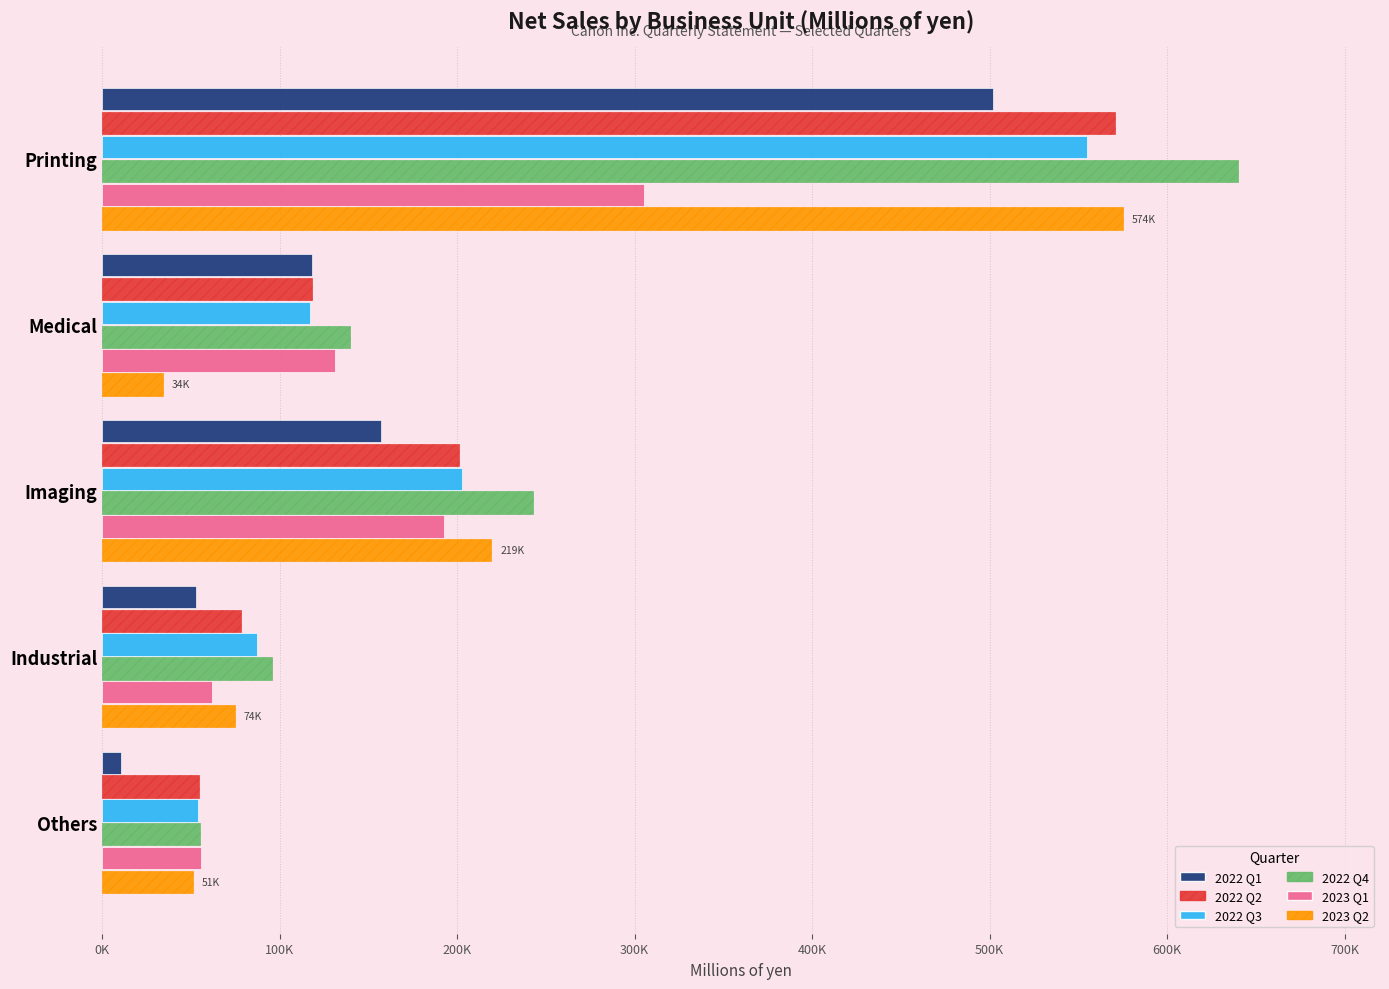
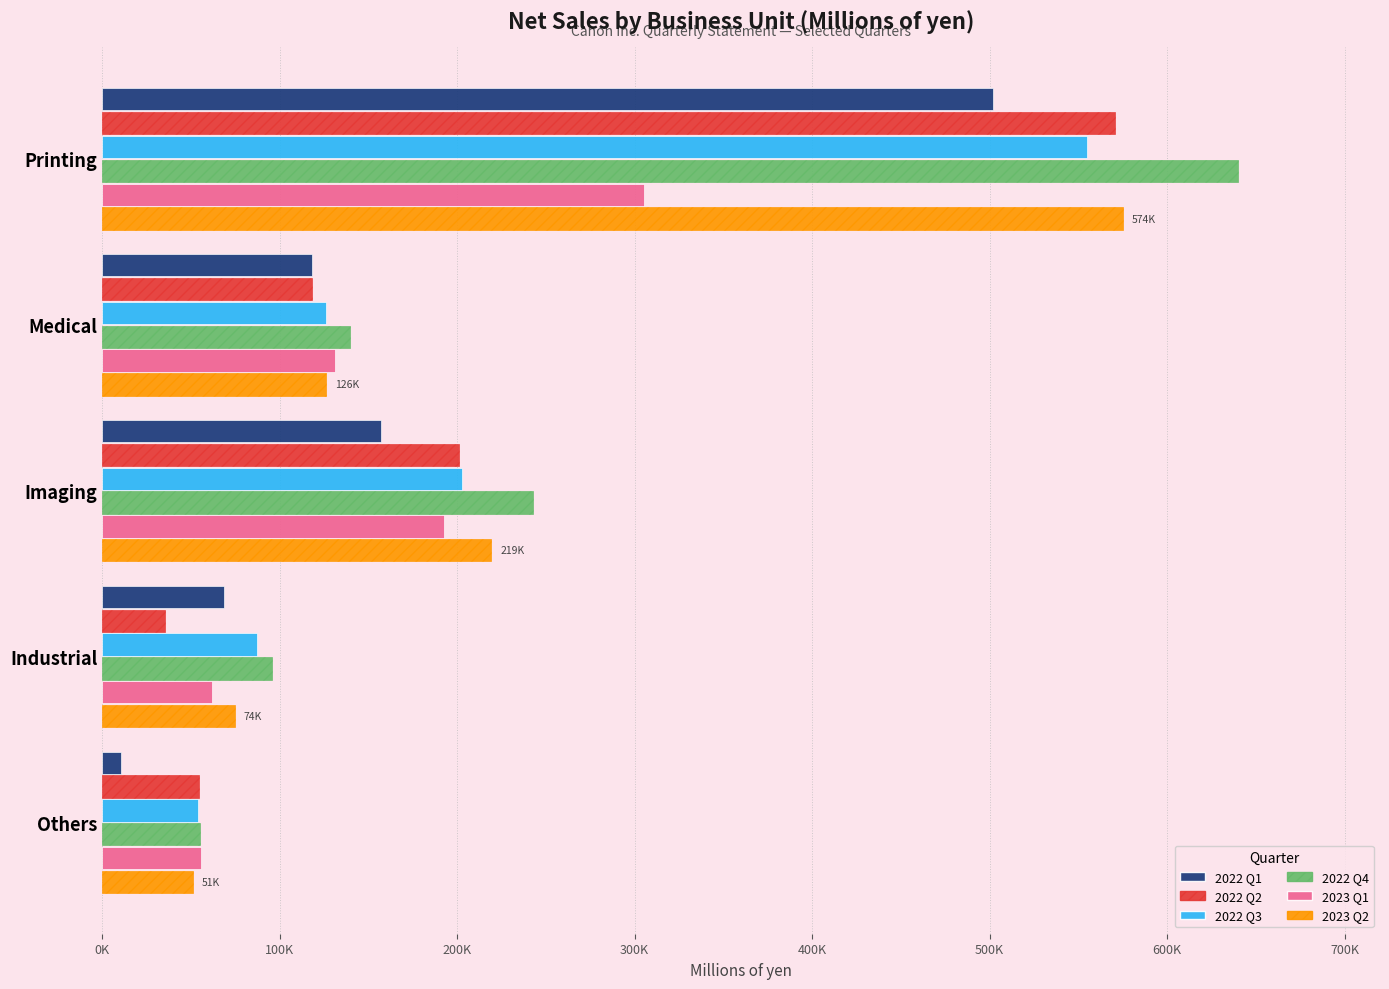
  {
    "2022 Q1": {
      "Printing": "502000",
      "Medical": "118000",
      "Imaging": "157000",
-     "Industrial": "53000",
+     "Industrial": "68000",
      "Others": "10000"
    },
    "2022 Q2": {
      "Printing": "570000",
      "Medical": "118000",
      "Imaging": "201000",
-     "Industrial": "78000",
+     "Industrial": "36000",
      "Others": "55000"
    },
    "2022 Q3": {
      "Printing": "555000",
-     "Medical": "117000",
+     "Medical": "126000",
      "Imaging": "203000",
      "Industrial": "87000",
      "Others": "54000"
    },
    "2022 Q4": {
      "Printing": "640000",
      "Medical": "140000",
      "Imaging": "242000",
      "Industrial": "95000",
      "Others": "55000"
    },
    "2023 Q1": {
      "Printing": "306000",
      "Medical": "131000",
      "Imaging": "192000",
      "Industrial": "62000",
      "Others": "55000"
    },
    "2023 Q2": {
-     "Medical": "34K",
+     "Medical": "126K",
      "Imaging": "219K",
      "Others": "51K"
    }
  }
